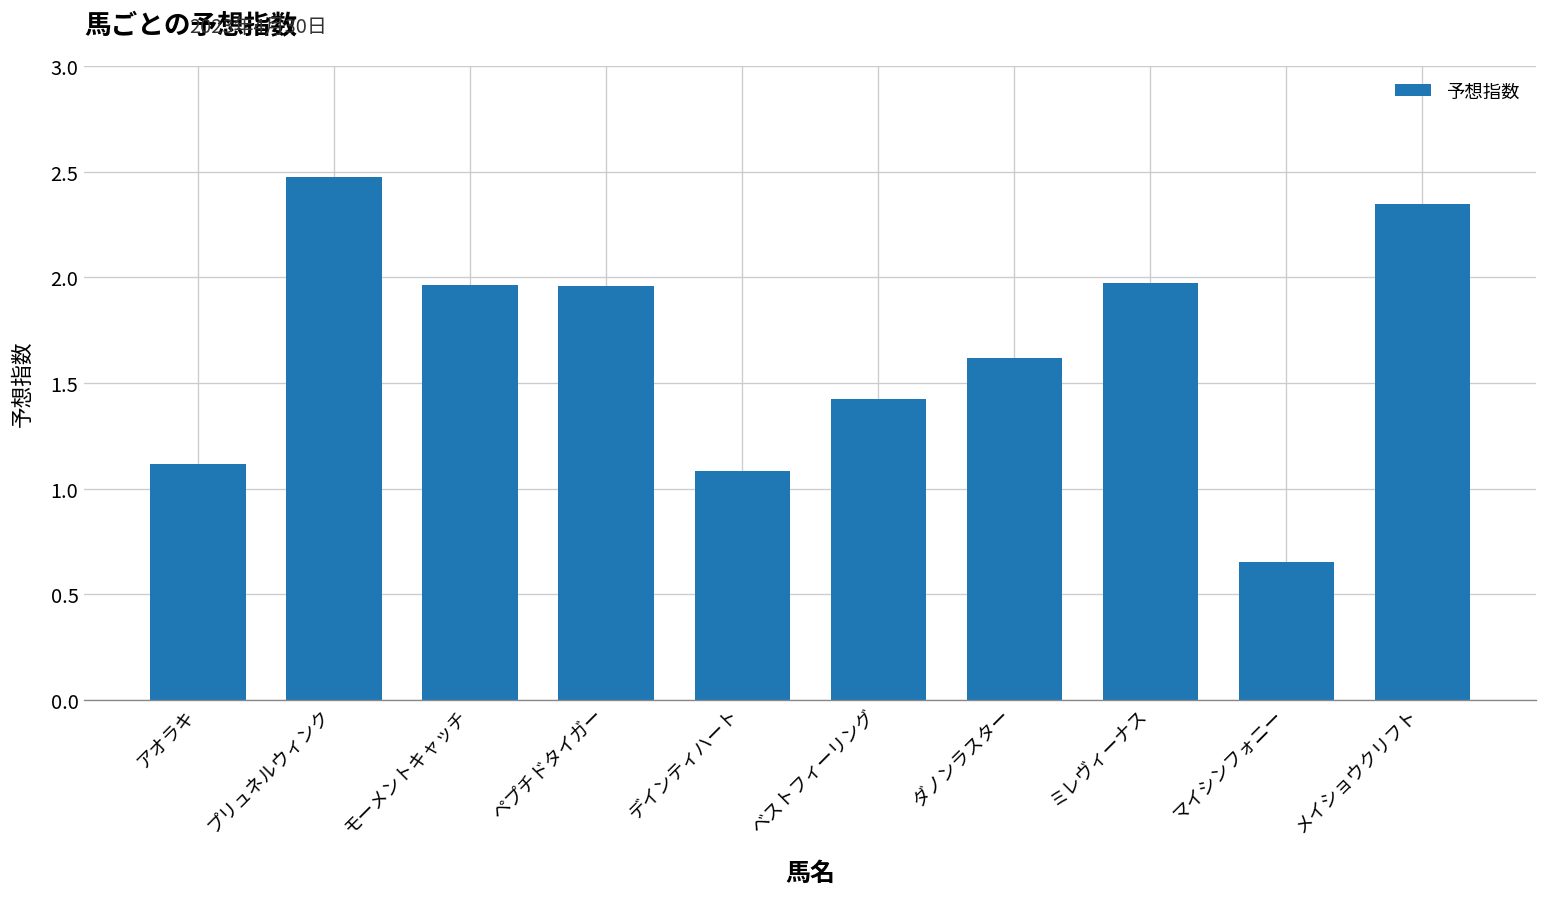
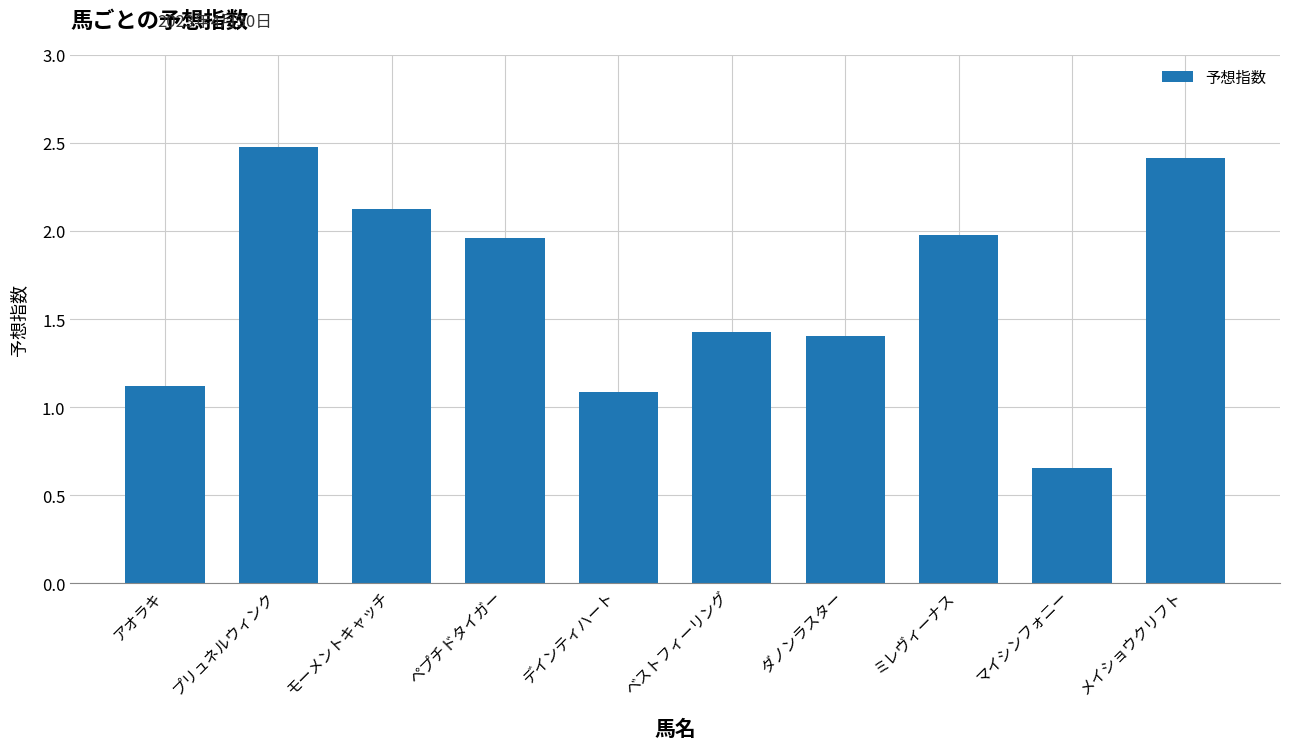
  {
    "アオラキ": 1.12,
    "プリュネルウィンク": 2.47,
-   "モーメントキャッチ": 1.97,
+   "モーメントキャッチ": 2.13,
    "ペプチドタイガー": 1.96,
    "デインティハート": 1.08,
    "ベストフィーリング": 1.43,
-   "ダノンラスター": 1.62,
+   "ダノンラスター": 1.40,
    "ミレヴィーナス": 1.98,
    "マイシンフォニー": 0.65,
-   "メイショウクリフト": 2.35
+   "メイショウクリフト": 2.41
  }
